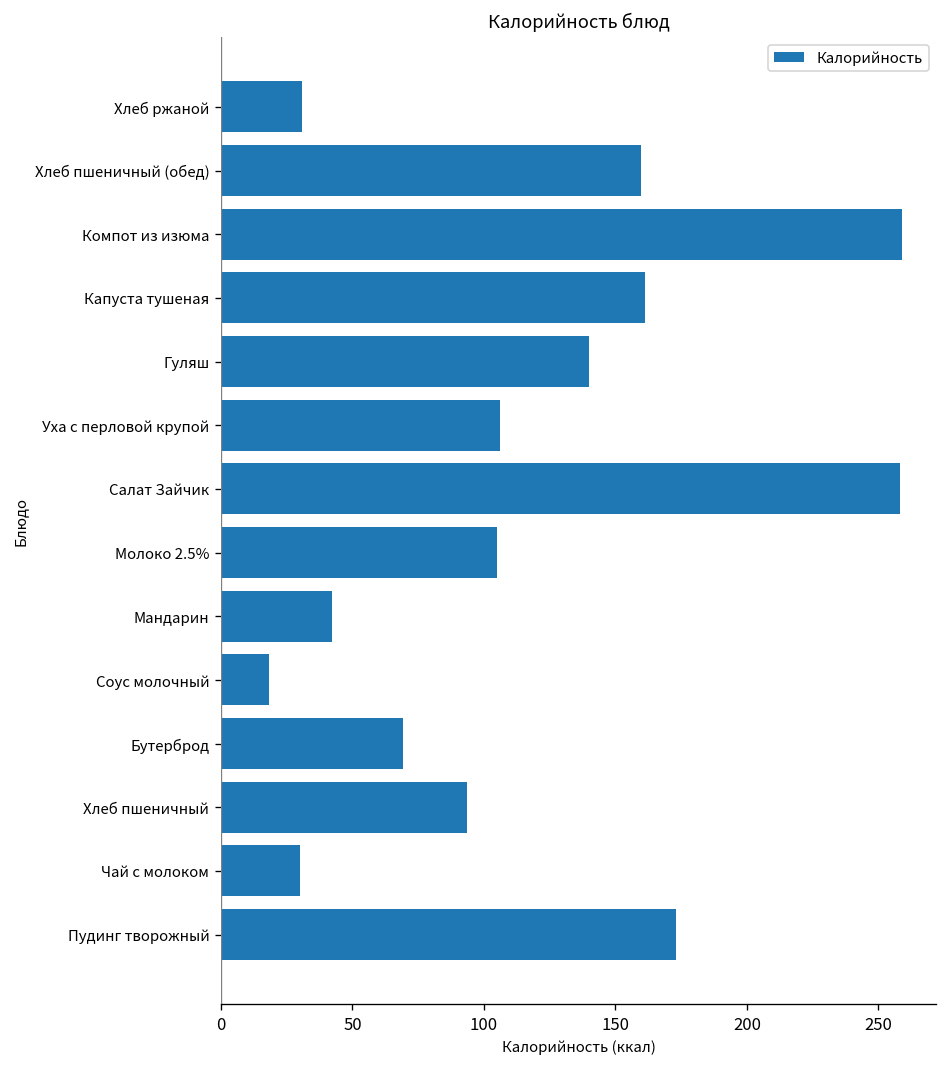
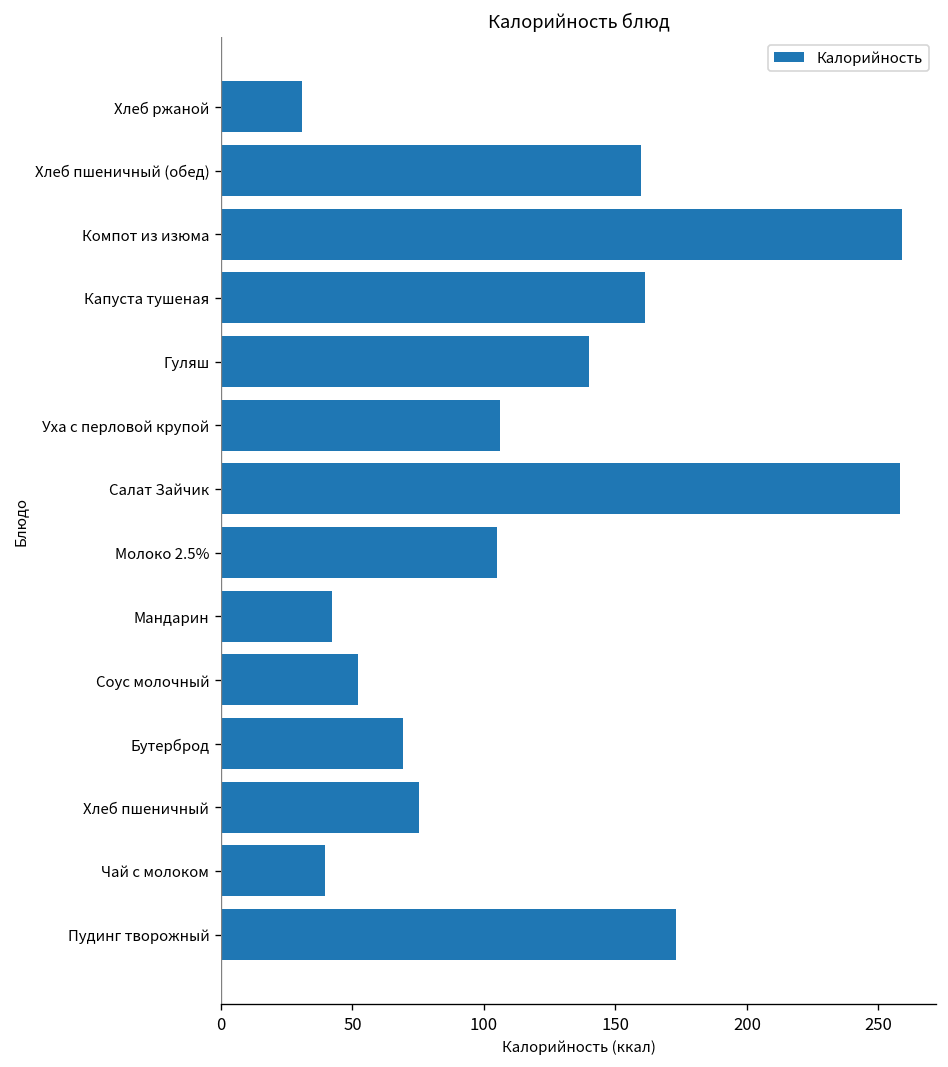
  {
    "Хлеб ржаной": 31,
    "Хлеб пшеничный (обед)": 160,
    "Компот из изюма": 259,
    "Капуста тушеная": 161,
    "Гуляш": 140,
    "Уха с перловой крупой": 106,
    "Салат Зайчик": 258,
    "Молоко 2.5%": 105,
    "Мандарин": 42,
-   "Соус молочный": 18,
+   "Соус молочный": 52,
    "Бутерброд": 69,
-   "Хлеб пшеничный": 93,
-   "Чай с молоком": 30,
+   "Хлеб пшеничный": 75,
+   "Чай с молоком": 40,
    "Пудинг творожный": 173
  }
